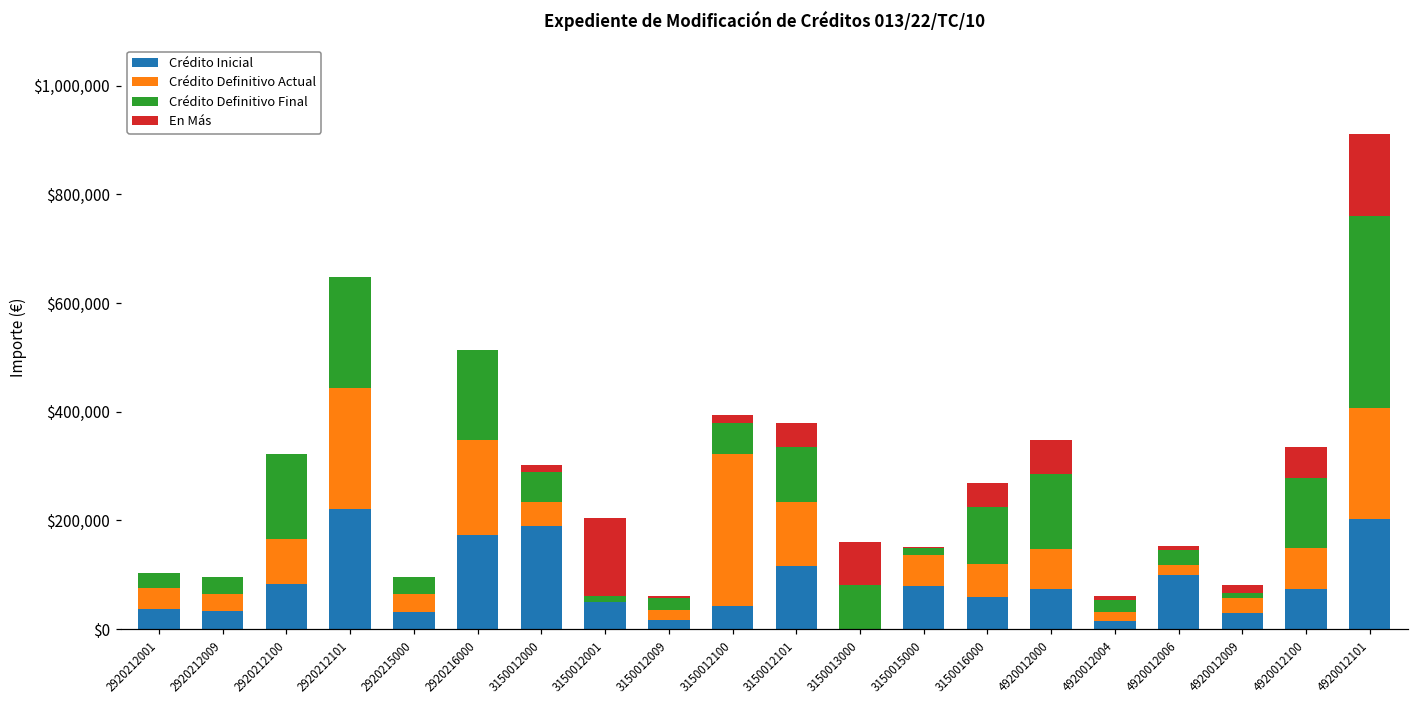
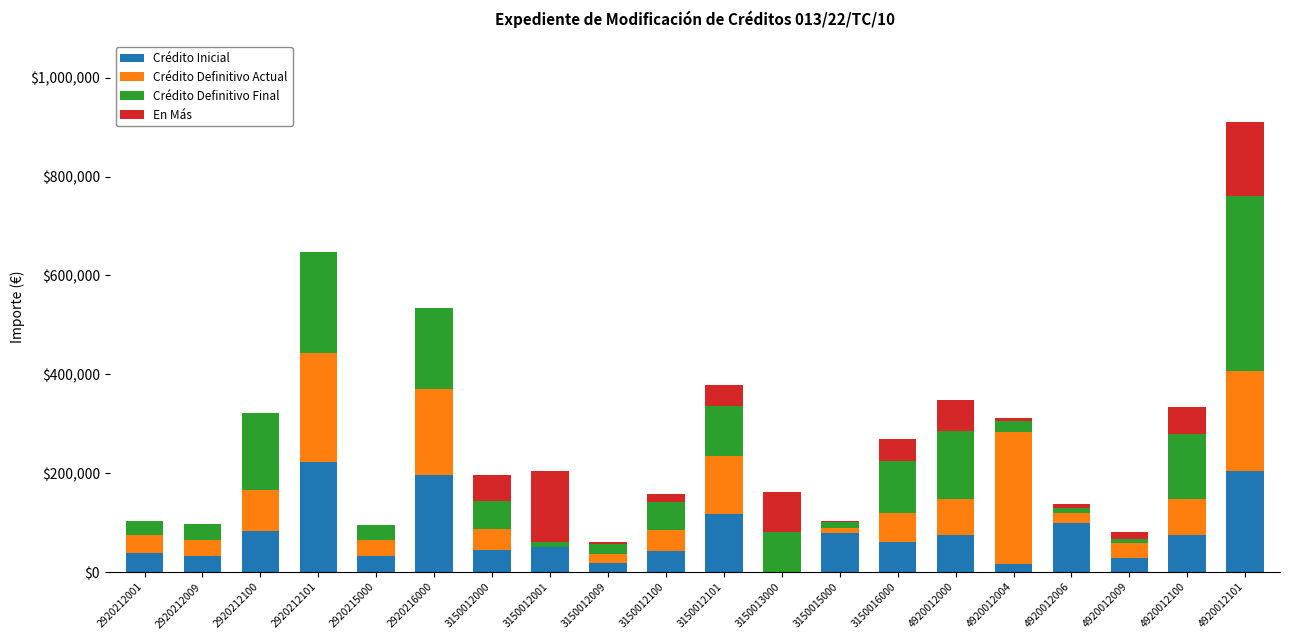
  {
    "Crédito Inicial": {
      "2920212001": "$40,000",
      "2920212009": "$30,000",
      "2920212100": "$80,000",
      "2920212101": "$220,000",
      "2920215000": "$30,000",
-     "2920216000": "$170,000",
-     "3150012000": "$190,000",
+     "2920216000": "$200,000",
+     "3150012000": "$40,000",
      "3150012001": "$50,000",
      "3150012009": "$20,000",
      "3150012100": "$40,000",
      "3150012101": "$120,000",
      "3150013000": "$0",
      "3150015000": "$80,000",
      "3150016000": "$60,000",
      "4920012000": "$70,000",
      "4920012004": "$20,000",
      "4920012006": "$100,000",
      "4920012009": "$30,000",
      "4920012100": "$70,000",
      "4920012101": "$200,000"
    },
    "Crédito Definitivo Actual": {
      "2920212001": "$40,000",
      "2920212009": "$30,000",
      "2920212100": "$80,000",
      "2920212101": "$220,000",
      "2920215000": "$30,000",
      "2920216000": "$170,000",
      "3150012000": "$40,000",
      "3150012001": "$0",
      "3150012009": "$20,000",
-     "3150012100": "$280,000",
+     "3150012100": "$40,000",
      "3150012101": "$120,000",
      "3150013000": "$0",
-     "3150015000": "$60,000",
+     "3150015000": "$10,000",
      "3150016000": "$60,000",
      "4920012000": "$70,000",
-     "4920012004": "$20,000",
+     "4920012004": "$270,000",
      "4920012006": "$20,000",
      "4920012009": "$30,000",
      "4920012100": "$70,000",
      "4920012101": "$200,000"
    },
    "Crédito Definitivo Final": {
      "2920212001": "$30,000",
      "2920212009": "$30,000",
      "2920212100": "$160,000",
      "2920212101": "$210,000",
      "2920215000": "$30,000",
      "2920216000": "$160,000",
      "3150012000": "$60,000",
      "3150012001": "$10,000",
      "3150012009": "$20,000",
      "3150012100": "$60,000",
      "3150012101": "$100,000",
      "3150013000": "$80,000",
      "3150015000": "$10,000",
      "3150016000": "$100,000",
      "4920012000": "$140,000",
      "4920012004": "$20,000",
-     "4920012006": "$30,000",
+     "4920012006": "$10,000",
      "4920012009": "$10,000",
      "4920012100": "$130,000",
      "4920012101": "$350,000"
    },
    "En Más": {
      "2920212001": "$0",
      "2920212009": "$0",
      "2920212100": "$0",
      "2920212101": "$0",
      "2920215000": "$0",
      "2920216000": "$0",
-     "3150012000": "$10,000",
+     "3150012000": "$50,000",
      "3150012001": "$140,000",
      "3150012100": "$20,000",
      "3150012101": "$40,000",
      "3150013000": "$80,000",
      "3150016000": "$40,000",
      "4920012000": "$60,000",
      "4920012004": "$10,000",
      "4920012006": "$10,000",
      "4920012009": "$20,000",
      "4920012100": "$60,000",
      "4920012101": "$150,000"
    }
  }
